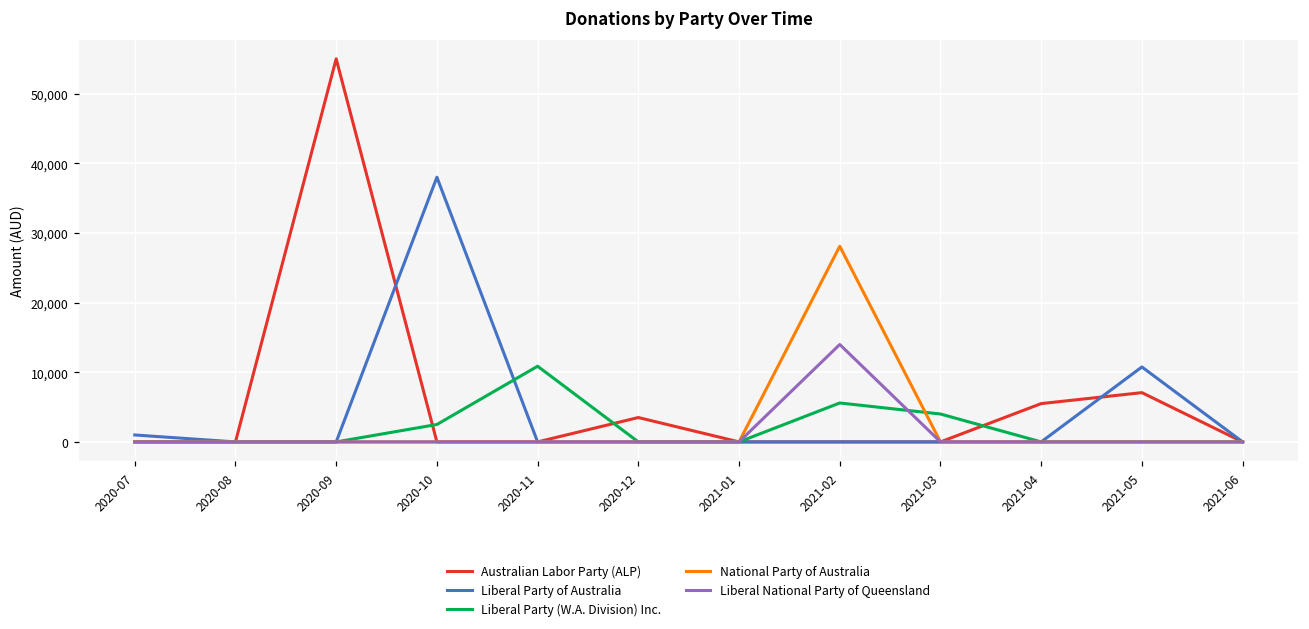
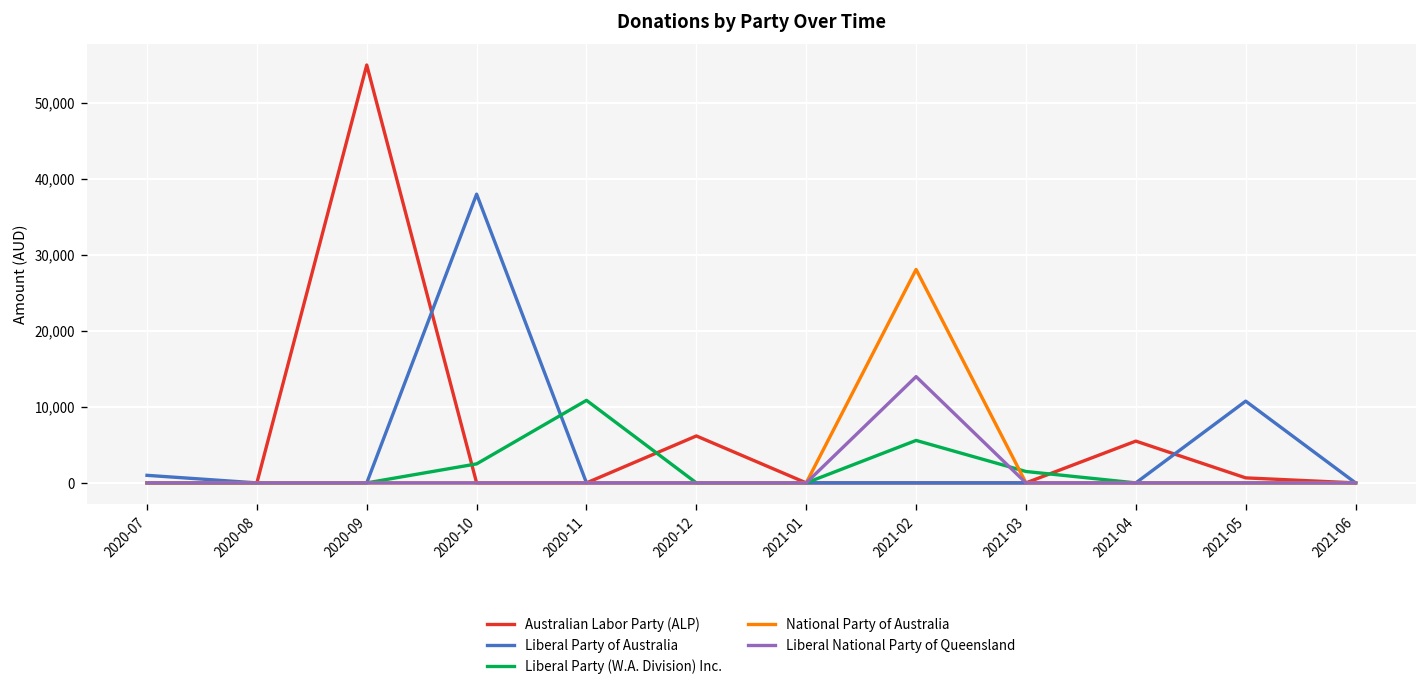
  {
    "Australian Labor Party (ALP)": {
      "2020-09": "55,000",
-     "2020-12": "4,000",
+     "2020-12": "6,000",
      "2021-04": "6,000",
-     "2021-05": "7,000"
+     "2021-05": "1,000"
    },
    "Liberal Party of Australia": {
      "2020-07": "1,000",
      "2020-10": "38,000",
      "2021-05": "11,000"
    },
    "Liberal Party (W.A. Division) Inc.": {
      "2020-10": "3,000",
      "2020-11": "11,000",
      "2021-02": "6,000",
-     "2021-03": "4,000"
+     "2021-03": "2,000"
    },
    "National Party of Australia": {
      "2021-02": "28,000"
    },
    "Liberal National Party of Queensland": {
      "2021-02": "14,000"
    }
  }
